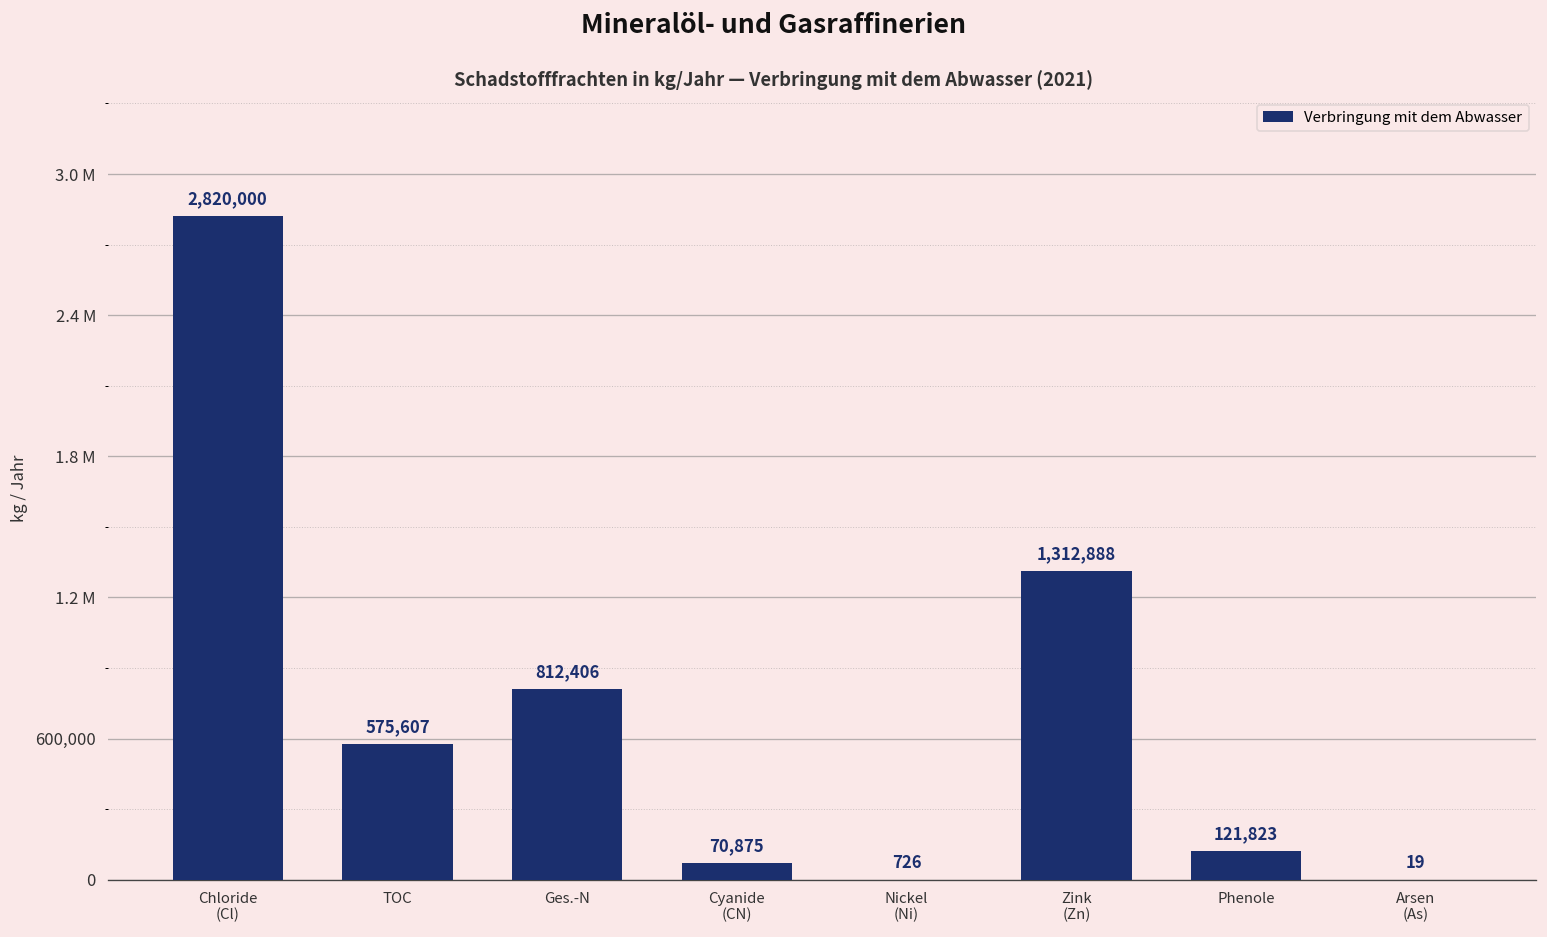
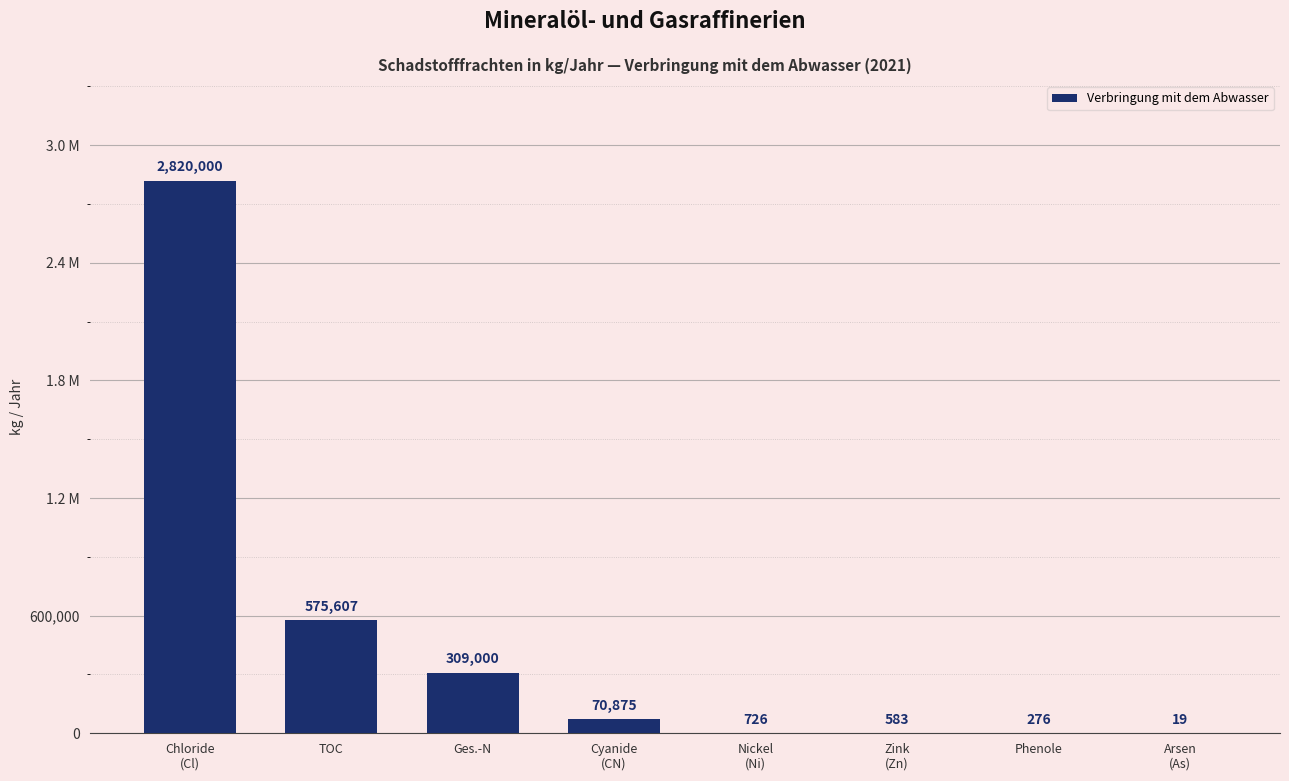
  {
    "Chloride (Cl)": "2,820,000",
    "TOC": "575,607",
-   "Ges.-N": "812,406",
+   "Ges.-N": "309,000",
    "Cyanide (CN)": "70,875",
    "Nickel (Ni)": "726",
-   "Zink (Zn)": "1,312,888",
-   "Phenole": "121,823",
+   "Zink (Zn)": "583",
+   "Phenole": "276",
    "Arsen (As)": "19"
  }
